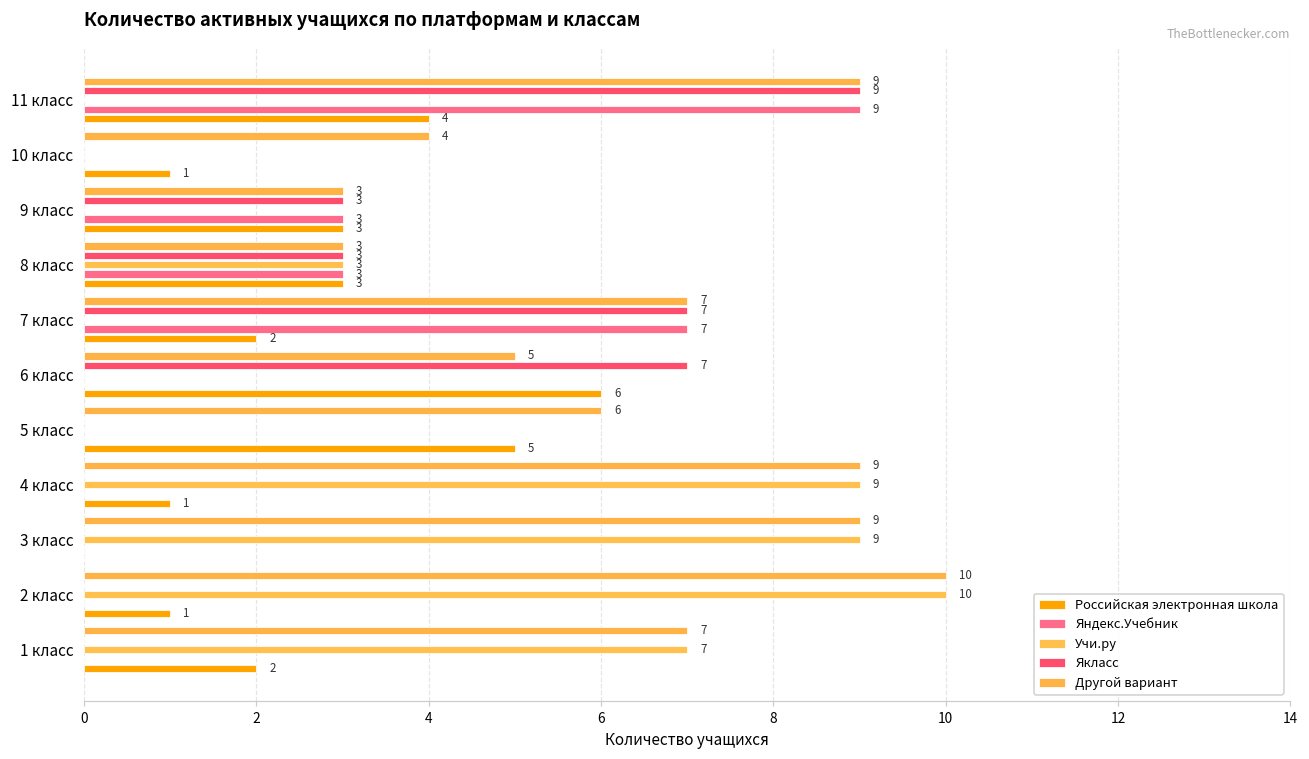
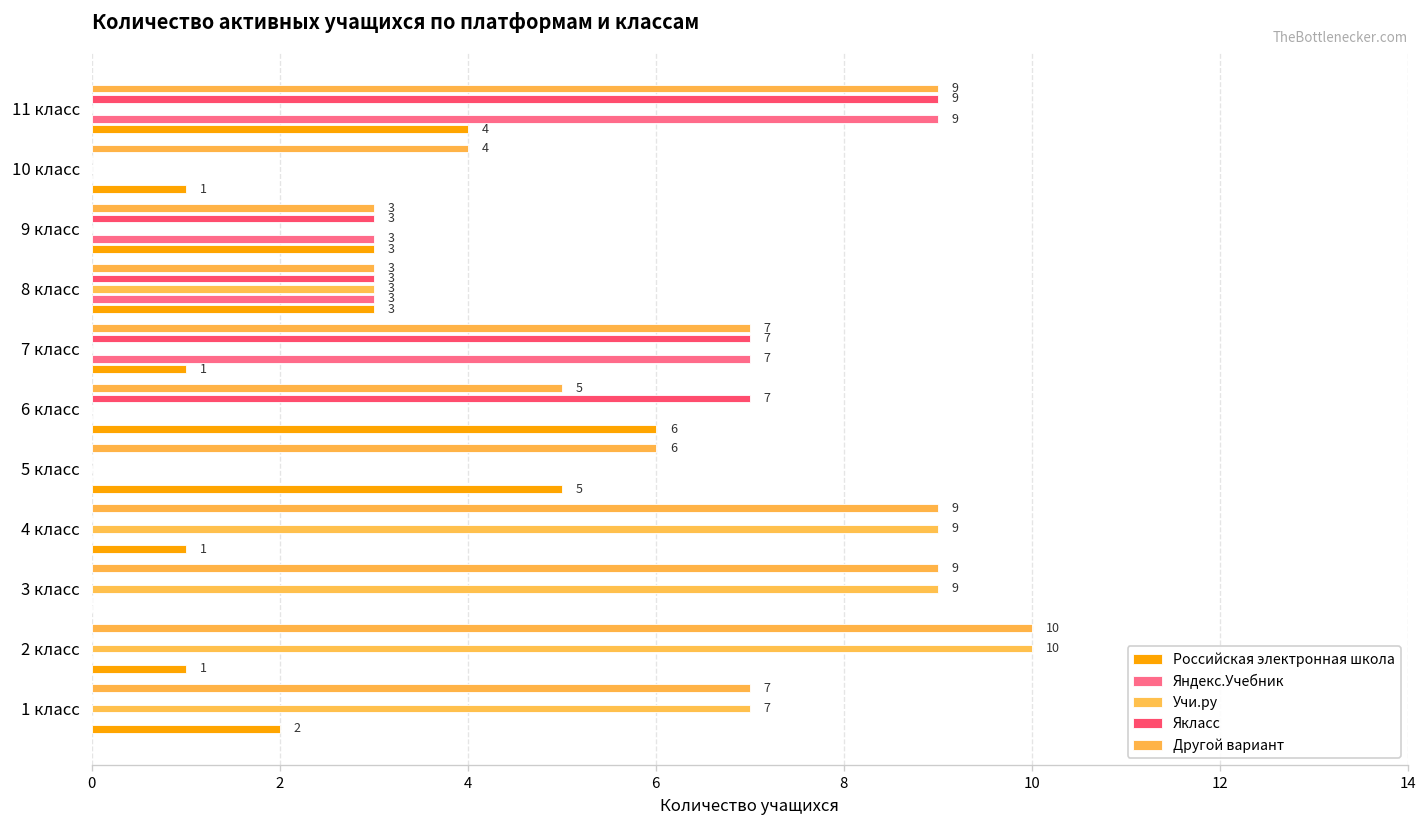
  {
    "Российская электронная школа": {
      "11 класс": 4,
      "10 класс": 1,
      "9 класс": 3,
      "8 класс": 3,
-     "7 класс": 2,
+     "7 класс": 1,
      "6 класс": 6,
      "5 класс": 5,
      "4 класс": 1,
      "2 класс": 1,
      "1 класс": 2
    }
  }
